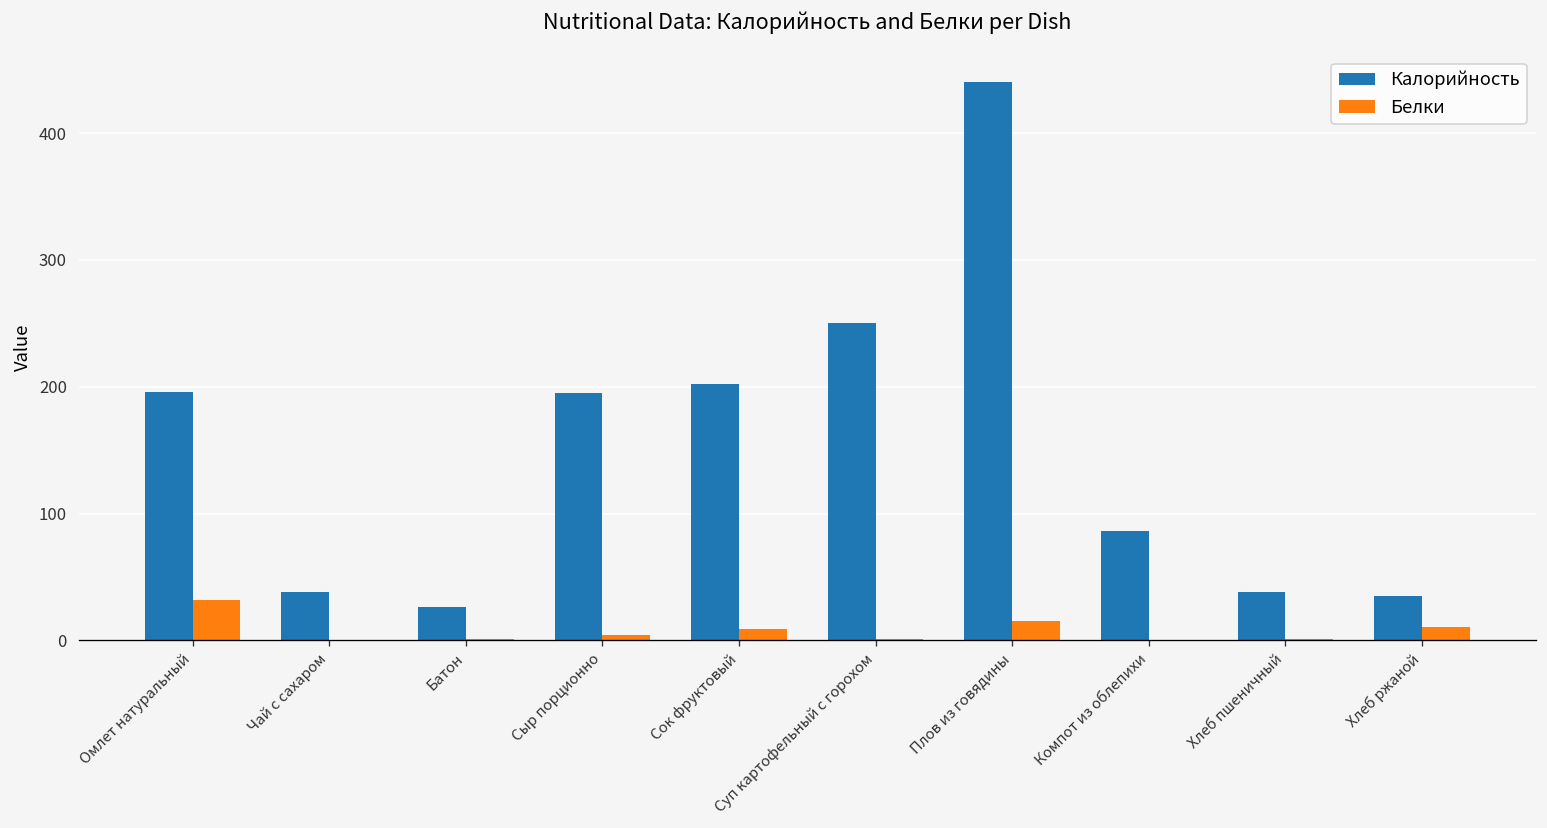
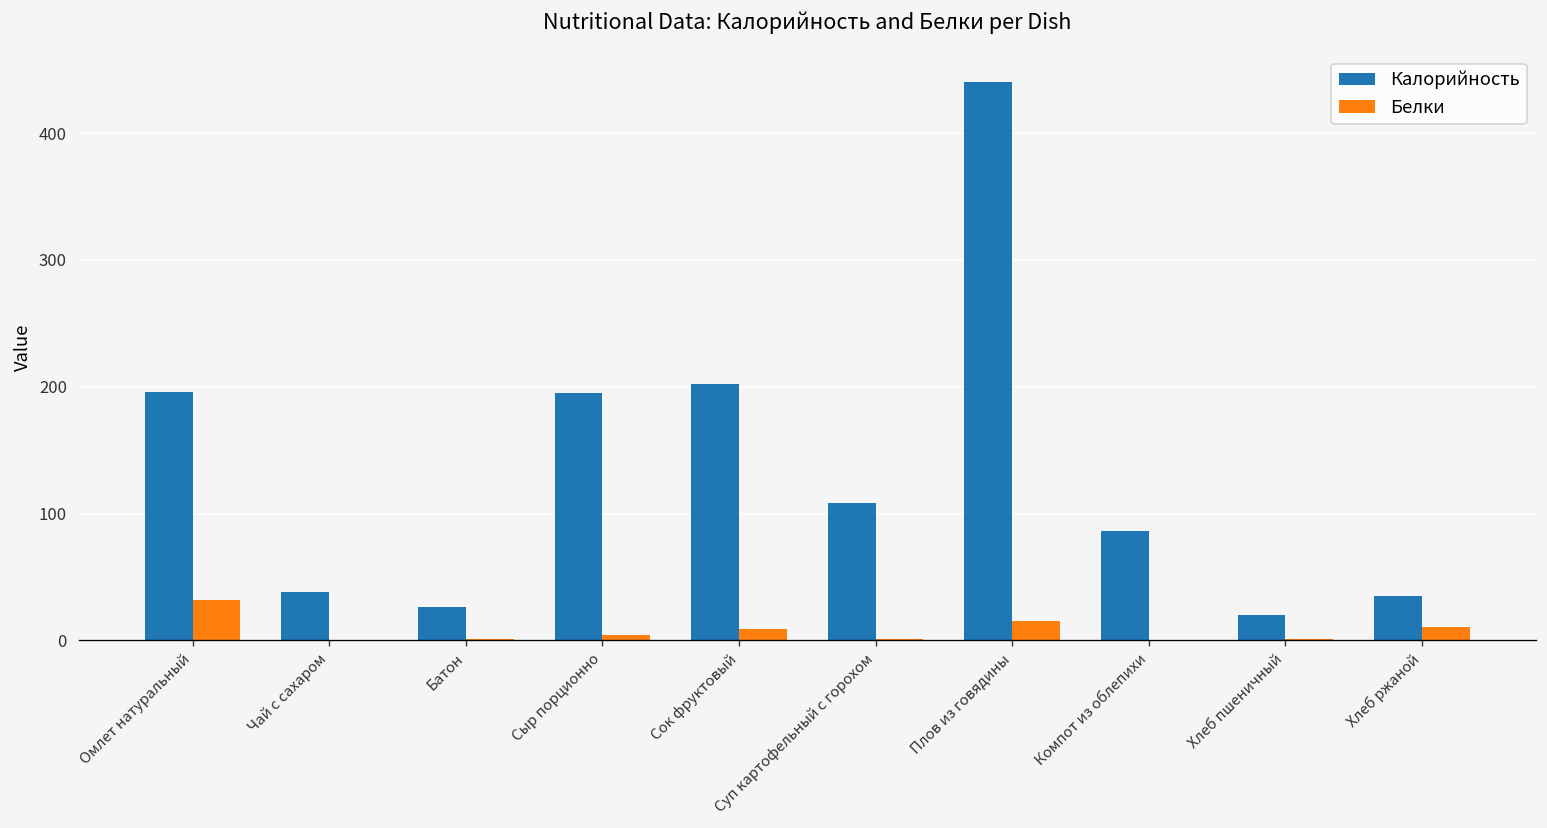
  {
    "Калорийность": {
      "Омлет натуральный": 196,
      "Чай с сахаром": 38,
      "Батон": 26,
      "Сыр порционно": 195,
      "Сок фруктовый": 202,
-     "Суп картофельный с горохом": 250,
+     "Суп картофельный с горохом": 108,
      "Плов из говядины": 440,
      "Компот из облепихи": 86,
-     "Хлеб пшеничный": 38,
+     "Хлеб пшеничный": 20,
      "Хлеб ржаной": 35
    },
    "Белки": {
      "Омлет натуральный": 32,
      "Чай с сахаром": 0,
      "Сыр порционно": 4,
      "Сок фруктовый": 9,
      "Плов из говядины": 15,
      "Компот из облепихи": 0,
      "Хлеб ржаной": 11
    }
  }
